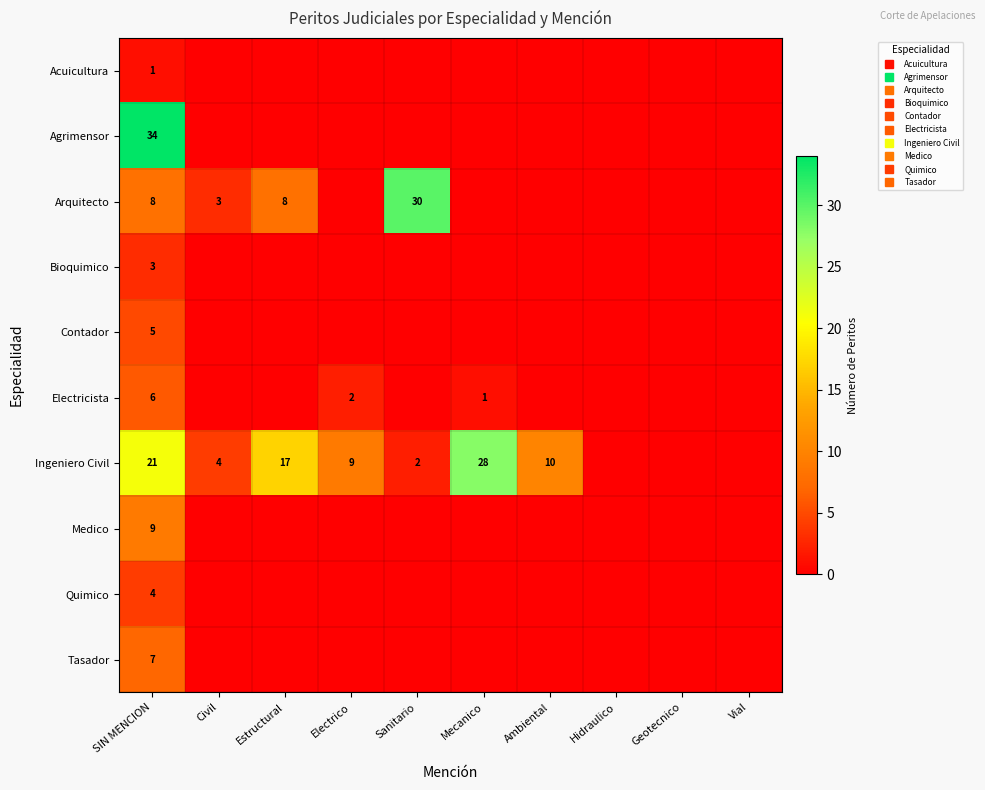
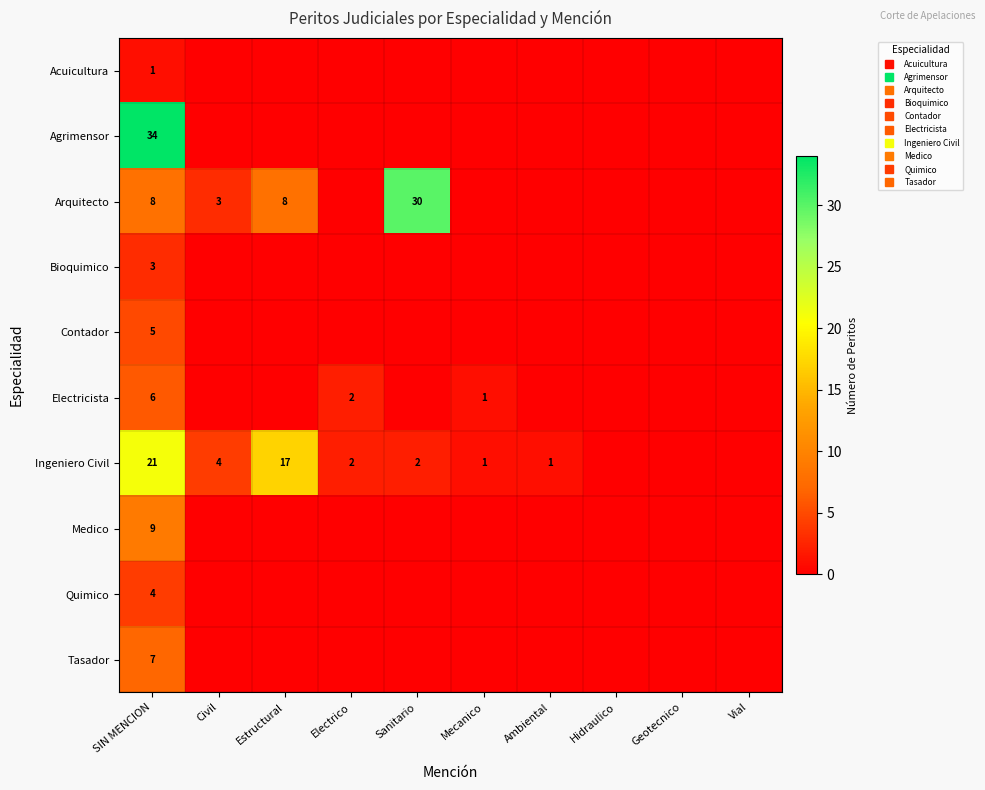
  {
    "Acuicultura": {
      "SIN MENCION": 1
    },
    "Agrimensor": {
      "SIN MENCION": 34
    },
    "Arquitecto": {
      "SIN MENCION": 8,
      "Civil": 3,
      "Estructural": 8,
      "Sanitario": 30
    },
    "Bioquimico": {
      "SIN MENCION": 3
    },
    "Contador": {
      "SIN MENCION": 5
    },
    "Electricista": {
      "SIN MENCION": 6,
      "Electrico": 2,
      "Mecanico": 1
    },
    "Ingeniero Civil": {
      "SIN MENCION": 21,
      "Civil": 4,
      "Estructural": 17,
-     "Electrico": 9,
+     "Electrico": 2,
      "Sanitario": 2,
-     "Mecanico": 28,
-     "Ambiental": 10
+     "Mecanico": 1,
+     "Ambiental": 1
    },
    "Medico": {
      "SIN MENCION": 9
    },
    "Quimico": {
      "SIN MENCION": 4
    },
    "Tasador": {
      "SIN MENCION": 7
    }
  }
